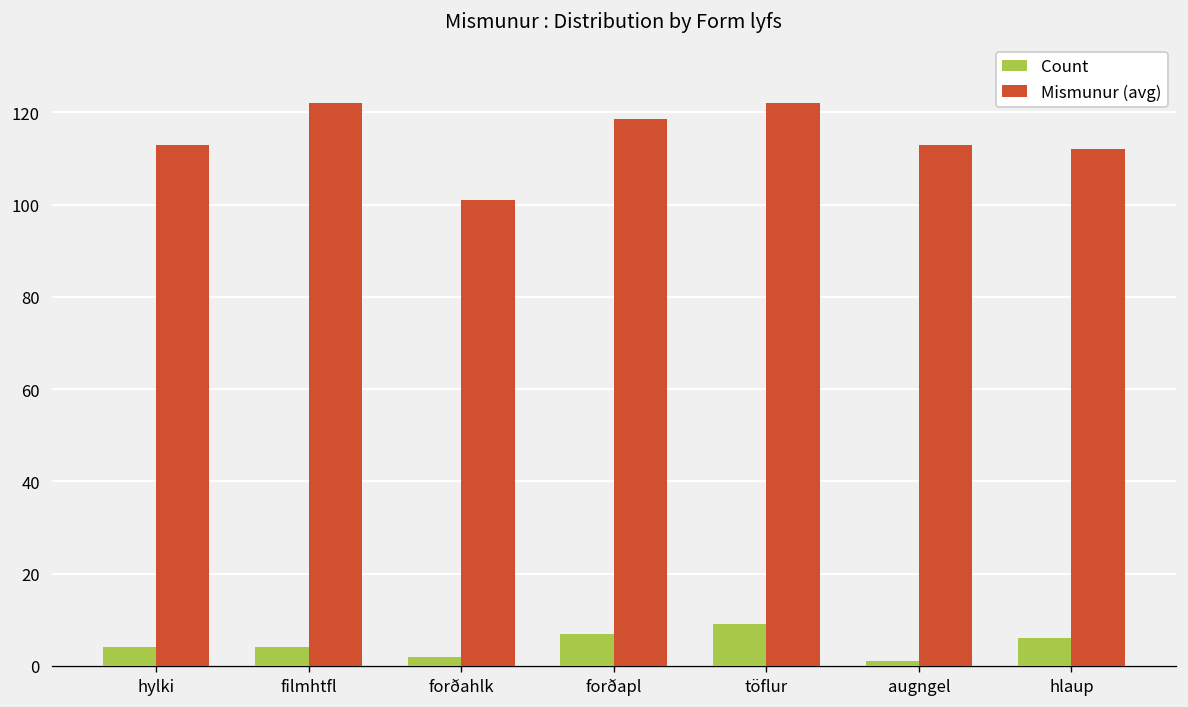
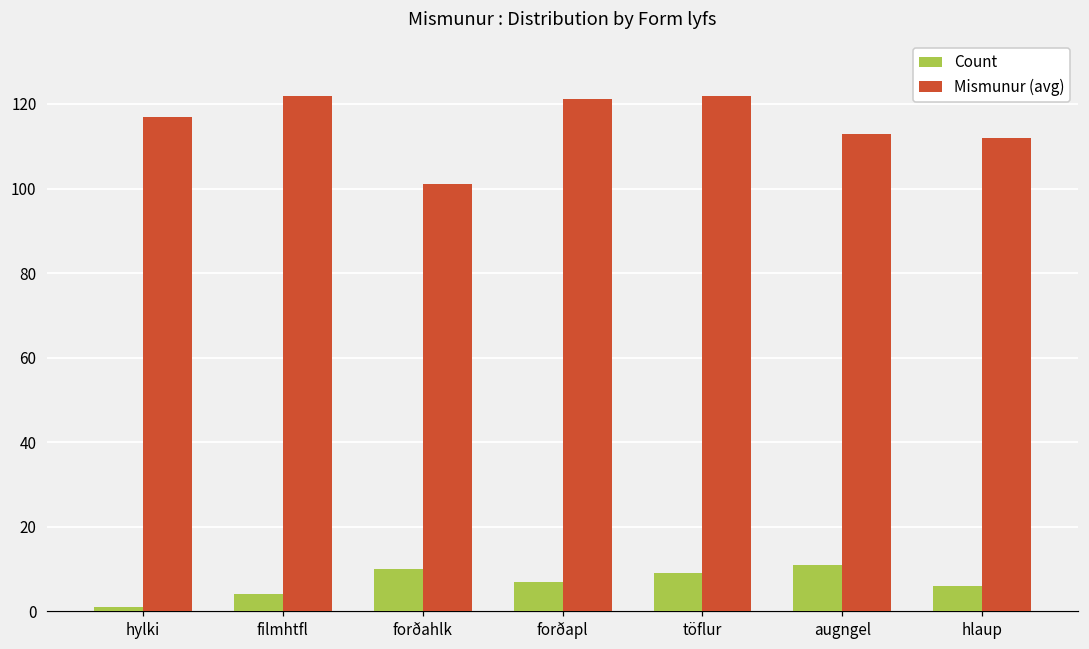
  {
    "Count": {
-     "hylki": 4,
+     "hylki": 1,
      "filmhtfl": 4,
-     "forðahlk": 2,
+     "forðahlk": 10,
      "forðapl": 7,
      "töflur": 9,
-     "augngel": 1,
+     "augngel": 11,
      "hlaup": 6
    },
    "Mismunur (avg)": {
-     "hylki": 113,
+     "hylki": 117,
      "filmhtfl": 122,
      "forðahlk": 101,
-     "forðapl": 119,
+     "forðapl": 121,
      "töflur": 122,
      "augngel": 113,
      "hlaup": 112
    }
  }
